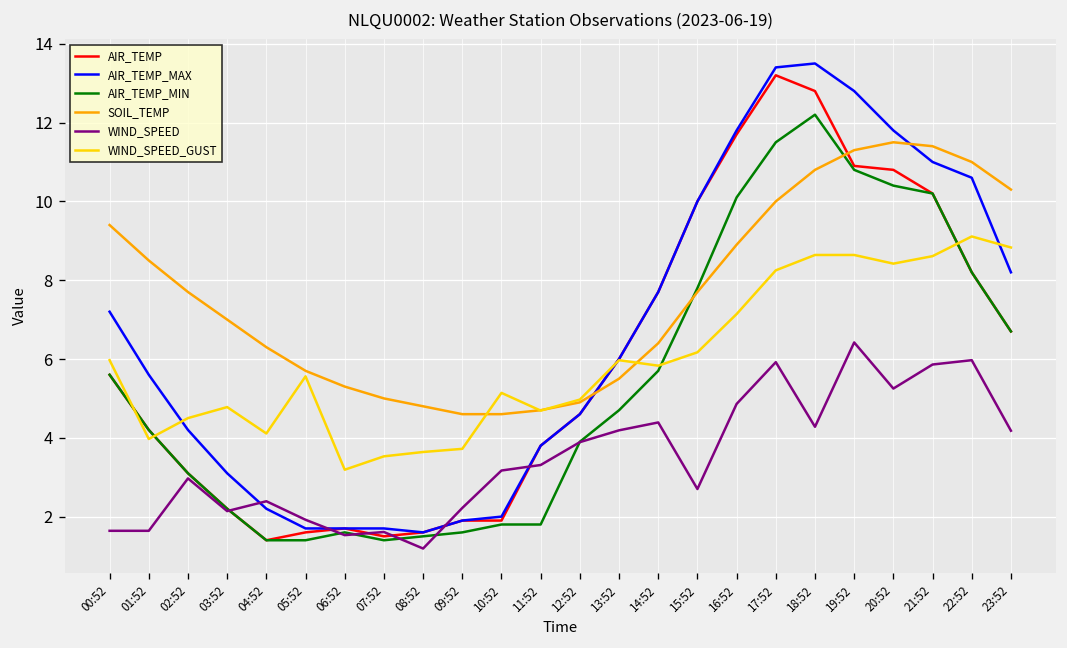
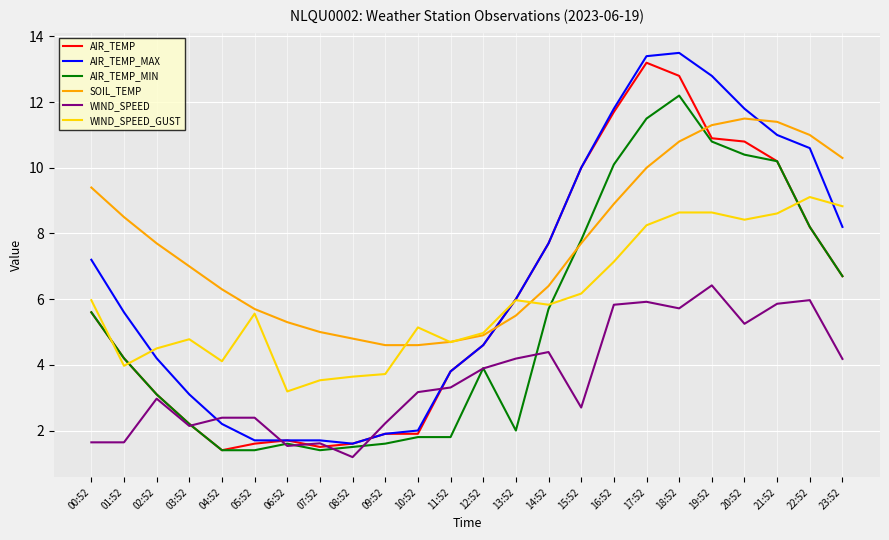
  {
    "AIR_TEMP": {
      "05:52": 1.6,
      "07:52": 1.5,
      "10:52": 1.9,
      "16:52": 11.7,
      "17:52": 13.2,
      "18:52": 12.8,
      "19:52": 10.9,
      "20:52": 10.8
    },
    "AIR_TEMP_MAX": {
      "00:52": 7.2,
      "01:52": 5.6,
      "02:52": 4.2,
      "03:52": 3.1,
      "04:52": 2.2,
      "05:52": 1.7,
      "07:52": 1.7,
      "10:52": 2.0,
      "16:52": 11.8,
      "17:52": 13.4,
      "18:52": 13.5,
      "19:52": 12.8,
      "20:52": 11.8,
      "21:52": 11.0,
      "22:52": 10.6,
      "23:52": 8.2
    },
    "AIR_TEMP_MIN": {
      "05:52": 1.4,
      "07:52": 1.4,
      "08:52": 1.5,
      "09:52": 1.6,
      "10:52": 1.8,
      "11:52": 1.8,
-     "13:52": 4.7,
+     "13:52": 2.0,
      "14:52": 5.7,
      "15:52": 7.8,
      "16:52": 10.1,
      "17:52": 11.5,
      "18:52": 12.2,
      "19:52": 10.8,
      "20:52": 10.4
    },
    "WIND_SPEED": {
      "00:52": 1.6,
      "01:52": 1.6,
      "02:52": 3.0,
      "04:52": 2.4,
-     "05:52": 1.9,
+     "05:52": 2.4,
      "07:52": 1.6,
      "08:52": 1.2,
      "09:52": 2.2,
      "10:52": 3.2,
      "11:52": 3.3,
      "13:52": 4.2,
      "14:52": 4.4,
      "15:52": 2.7,
-     "16:52": 4.9,
+     "16:52": 5.8,
      "17:52": 5.9,
-     "18:52": 4.3,
+     "18:52": 5.7,
      "19:52": 6.4,
      "20:52": 5.3,
      "21:52": 5.9,
      "22:52": 6.0,
      "23:52": 4.2
    }
  }
